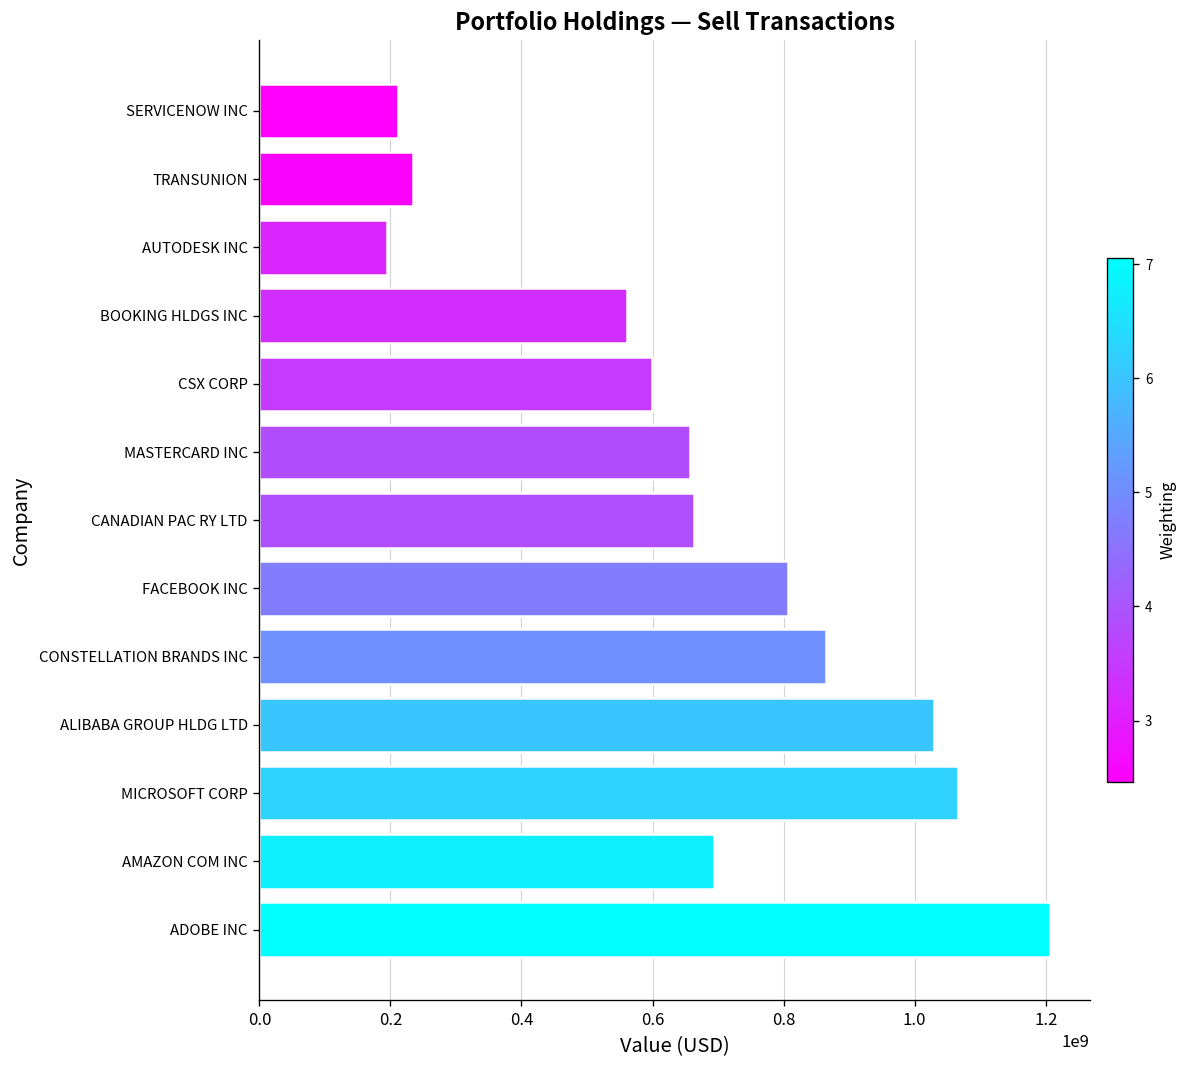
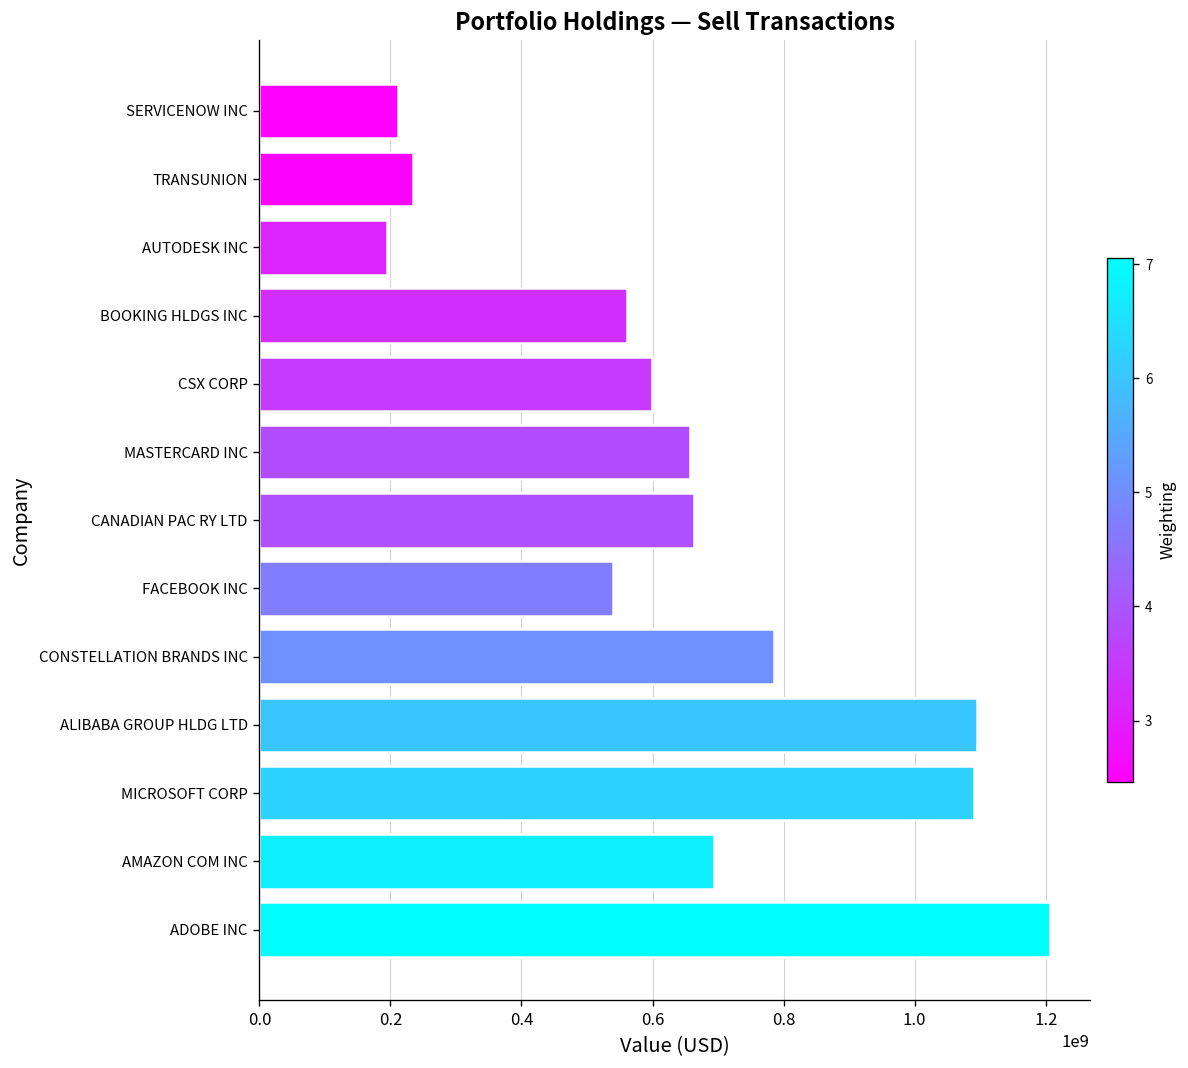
  {
    "SERVICENOW INC": 210000000,
    "TRANSUNION": 240000000,
    "AUTODESK INC": 190000000,
    "BOOKING HLDGS INC": 560000000,
    "CSX CORP": 600000000,
    "MASTERCARD INC": 660000000,
    "CANADIAN PAC RY LTD": 660000000,
-   "FACEBOOK INC": 810000000,
-   "CONSTELLATION BRANDS INC": 860000000,
-   "ALIBABA GROUP HLDG LTD": 1030000000,
-   "MICROSOFT CORP": 1070000000,
+   "FACEBOOK INC": 540000000,
+   "CONSTELLATION BRANDS INC": 780000000,
+   "ALIBABA GROUP HLDG LTD": 1090000000,
+   "MICROSOFT CORP": 1090000000,
    "AMAZON COM INC": 690000000,
    "ADOBE INC": 1210000000
  }
